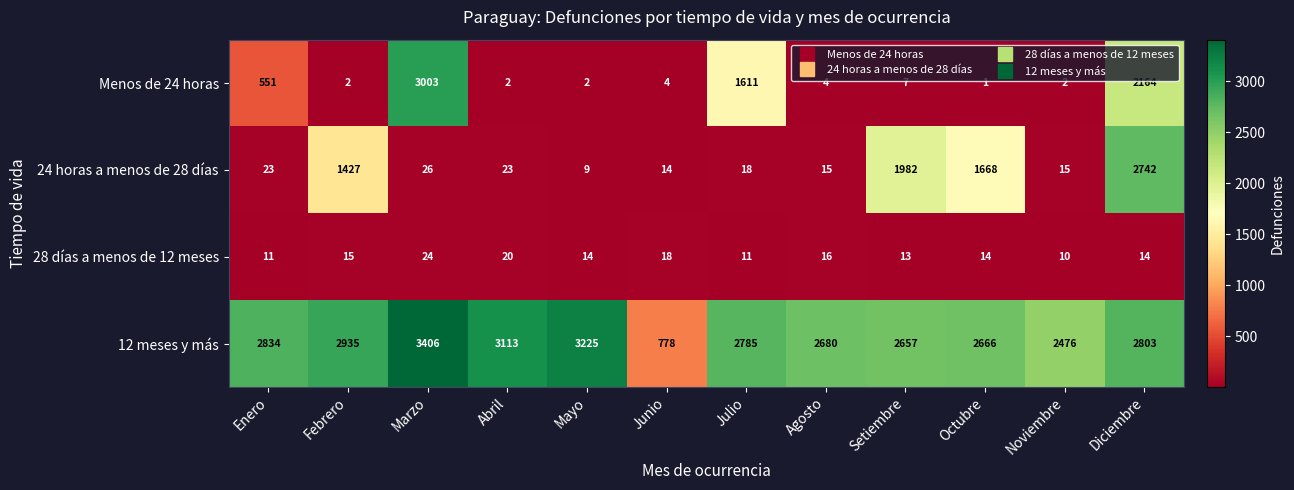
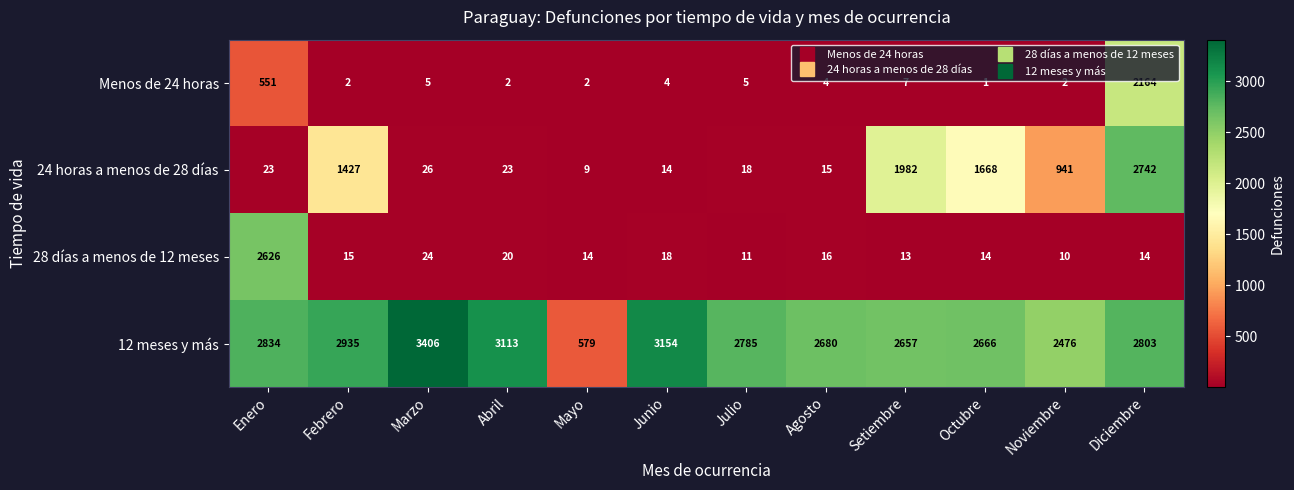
  {
    "Menos de 24 horas": {
      "Enero": 551,
      "Febrero": 2,
-     "Marzo": 3003,
+     "Marzo": 5,
      "Abril": 2,
      "Mayo": 2,
      "Junio": 4,
-     "Julio": 1611
+     "Julio": 5
    },
    "24 horas a menos de 28 días": {
      "Enero": 23,
      "Febrero": 1427,
      "Marzo": 26,
      "Abril": 23,
      "Mayo": 9,
      "Junio": 14,
      "Julio": 18,
      "Agosto": 15,
      "Setiembre": 1982,
      "Octubre": 1668,
-     "Noviembre": 15,
+     "Noviembre": 941,
      "Diciembre": 2742
    },
    "28 días a menos de 12 meses": {
-     "Enero": 11,
+     "Enero": 2626,
      "Febrero": 15,
      "Marzo": 24,
      "Abril": 20,
      "Mayo": 14,
      "Junio": 18,
      "Julio": 11,
      "Agosto": 16,
      "Setiembre": 13,
      "Octubre": 14,
      "Noviembre": 10,
      "Diciembre": 14
    },
    "12 meses y más": {
      "Enero": 2834,
      "Febrero": 2935,
      "Marzo": 3406,
      "Abril": 3113,
-     "Mayo": 3225,
-     "Junio": 778,
+     "Mayo": 579,
+     "Junio": 3154,
      "Julio": 2785,
      "Agosto": 2680,
      "Setiembre": 2657,
      "Octubre": 2666,
      "Noviembre": 2476,
      "Diciembre": 2803
    }
  }
